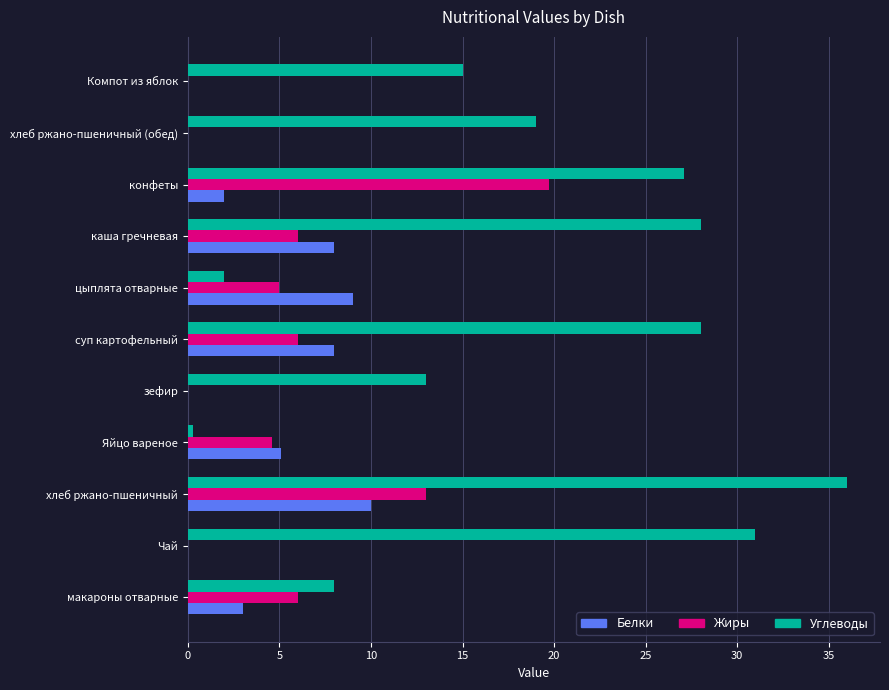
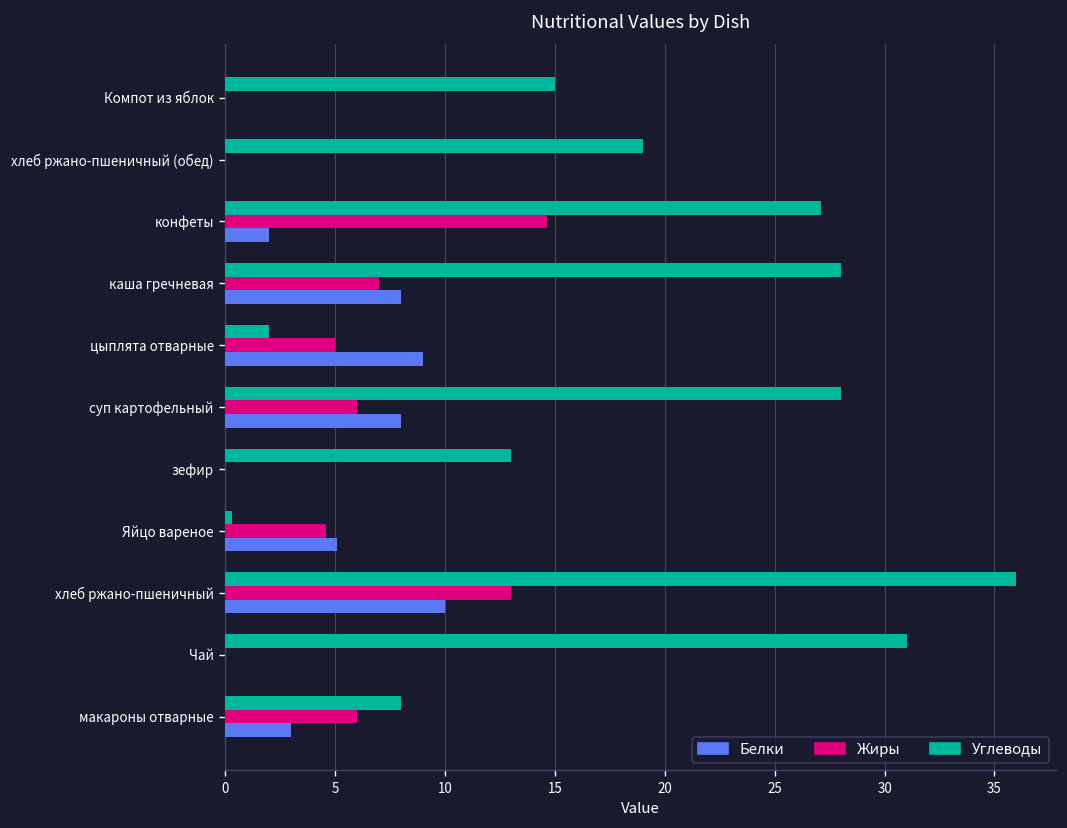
  {
    "Белки": {
      "Компот из яблок": 0.0,
      "хлеб ржано-пшеничный (обед)": 0.0,
      "конфеты": 2.0,
      "каша гречневая": 8.0,
      "цыплята отварные": 9.0,
      "суп картофельный": 8.0,
      "зефир": 0.0,
      "Яйцо вареное": 5.1,
      "хлеб ржано-пшеничный": 10.0,
      "Чай": 0.0,
      "макароны отварные": 3.0
    },
    "Жиры": {
      "Компот из яблок": 0.0,
      "хлеб ржано-пшеничный (обед)": 0.0,
-     "конфеты": 19.8,
-     "каша гречневая": 6,
+     "конфеты": 14.7,
+     "каша гречневая": 7,
      "цыплята отварные": 5.0,
      "суп картофельный": 6.0,
      "зефир": 0.0,
      "Яйцо вареное": 4.6,
      "хлеб ржано-пшеничный": 13.0,
      "Чай": 0.0,
      "макароны отварные": 6.0
    },
    "Углеводы": {
      "Компот из яблок": 15.0,
      "хлеб ржано-пшеничный (обед)": 19.0,
      "конфеты": 27.1,
      "каша гречневая": 28.0,
      "цыплята отварные": 2.0,
      "суп картофельный": 28.0,
      "зефир": 13.0,
      "Яйцо вареное": 0.3,
      "хлеб ржано-пшеничный": 36.0,
      "Чай": 31.0,
      "макароны отварные": 8.0
    }
  }
